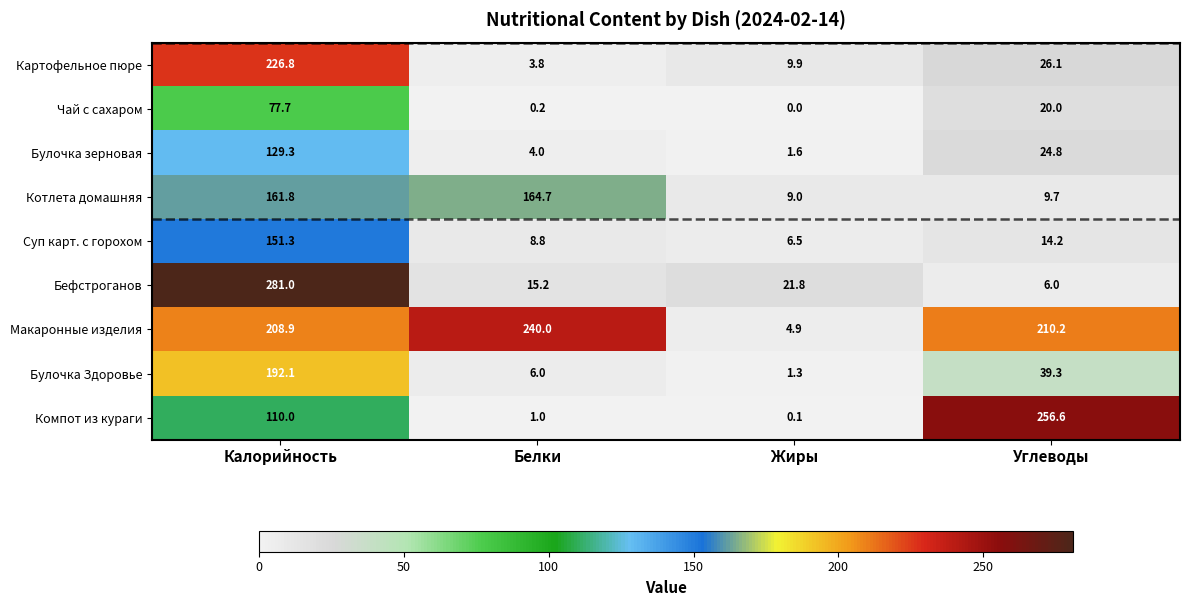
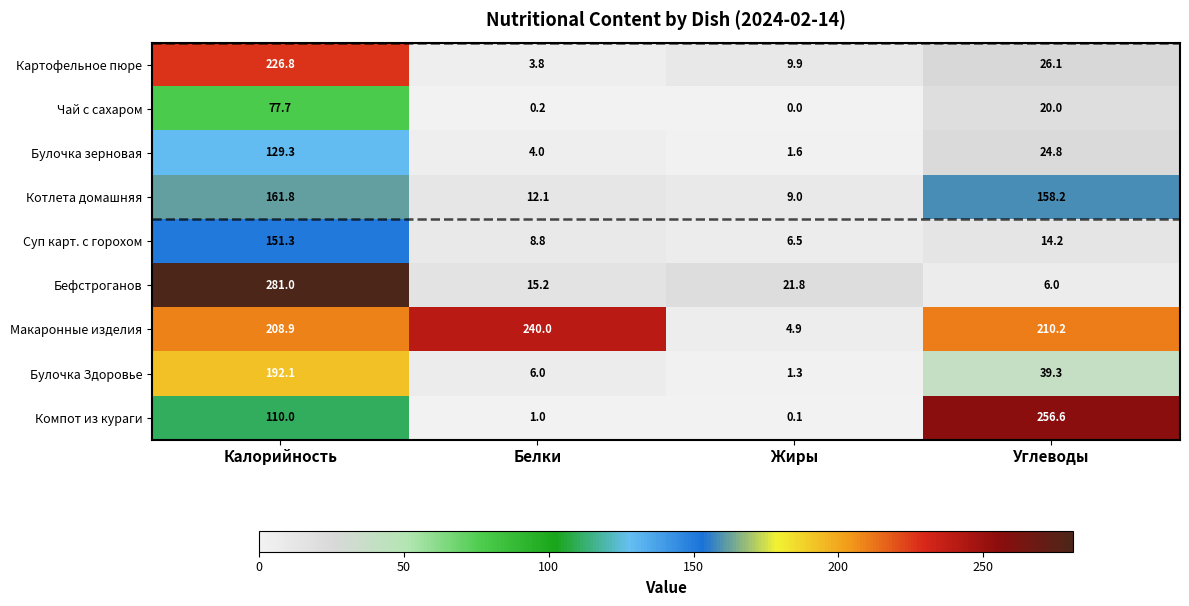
  {
    "Картофельное пюре": {
      "Калорийность": 226.8,
      "Белки": 3.8,
      "Жиры": 9.9,
      "Углеводы": 26.1
    },
    "Чай с сахаром": {
      "Калорийность": 77.7,
      "Белки": 0.2,
      "Жиры": 0.0,
      "Углеводы": 20.0
    },
    "Булочка зерновая": {
      "Калорийность": 129.3,
      "Белки": 4.0,
      "Жиры": 1.6,
      "Углеводы": 24.8
    },
    "Котлета домашняя": {
      "Калорийность": 161.8,
-     "Белки": 164.7,
+     "Белки": 12.1,
      "Жиры": 9.0,
-     "Углеводы": 9.7
+     "Углеводы": 158.2
    },
    "Суп карт. с горохом": {
      "Калорийность": 151.3,
      "Белки": 8.8,
      "Жиры": 6.5,
      "Углеводы": 14.2
    },
    "Бефстроганов": {
      "Калорийность": 281.0,
      "Белки": 15.2,
      "Жиры": 21.8,
      "Углеводы": 6.0
    },
    "Макаронные изделия": {
      "Калорийность": 208.9,
      "Белки": 240.0,
      "Жиры": 4.9,
      "Углеводы": 210.2
    },
    "Булочка Здоровье": {
      "Калорийность": 192.1,
      "Белки": 6.0,
      "Жиры": 1.3,
      "Углеводы": 39.3
    },
    "Компот из кураги": {
      "Калорийность": 110.0,
      "Белки": 1.0,
      "Жиры": 0.1,
      "Углеводы": 256.6
    }
  }
